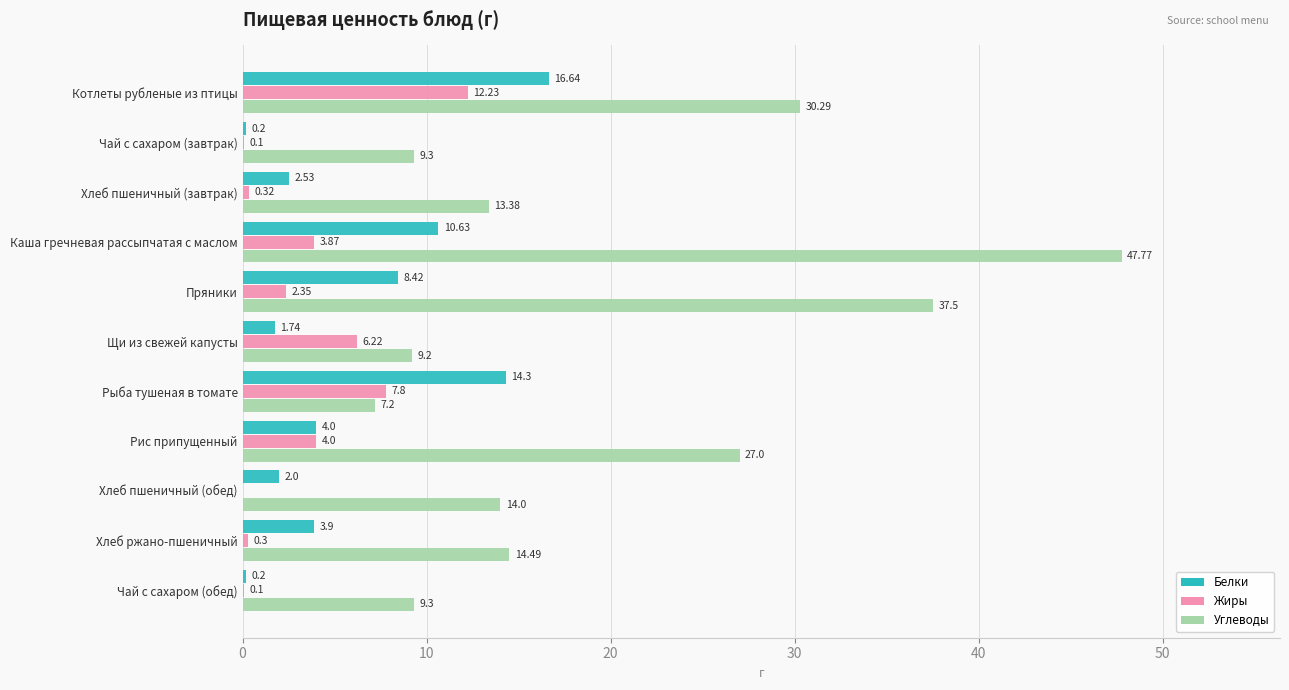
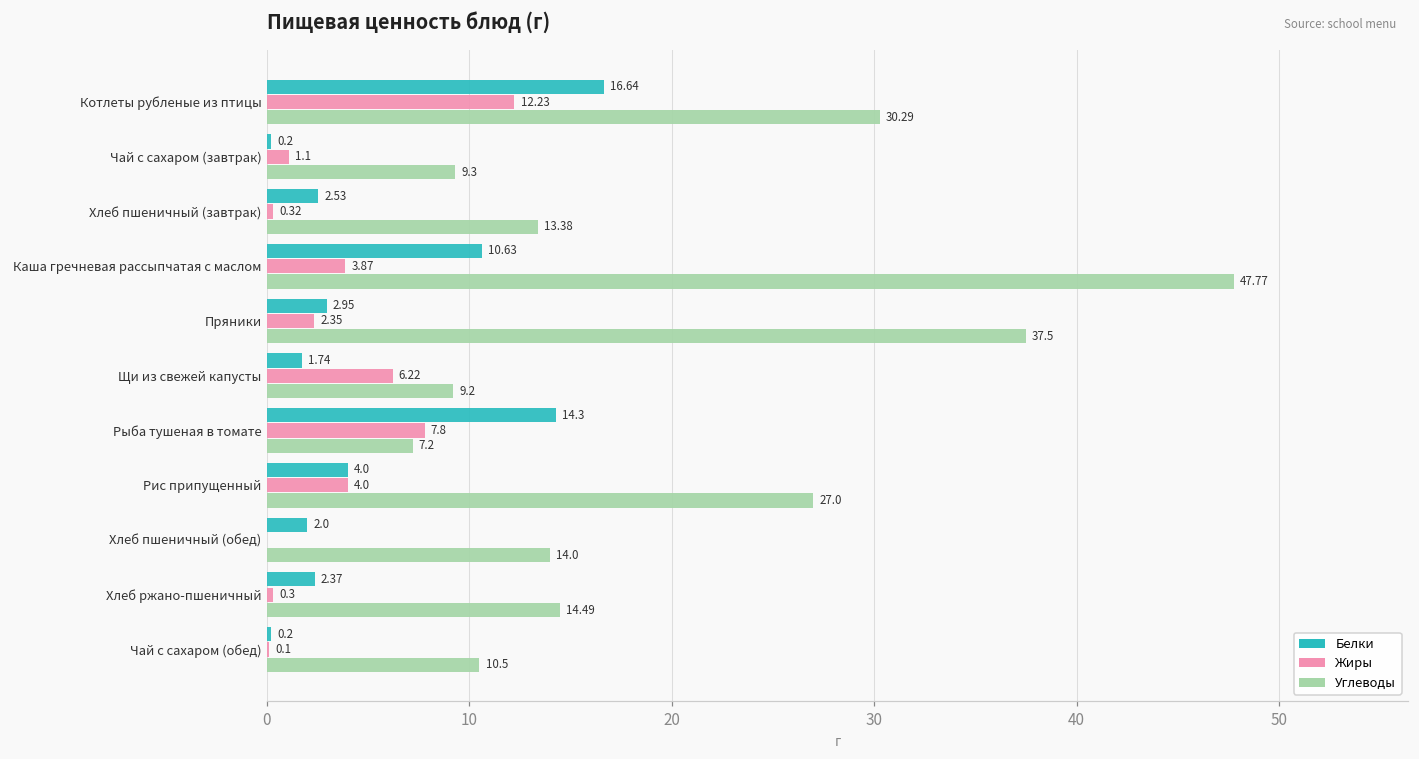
  {
    "Белки": {
      "Котлеты рубленые из птицы": 16.64,
      "Чай с сахаром (завтрак)": 0.2,
      "Хлеб пшеничный (завтрак)": 2.53,
      "Каша гречневая рассыпчатая с маслом": 10.63,
-     "Пряники": 8.42,
+     "Пряники": 2.95,
      "Щи из свежей капусты": 1.74,
      "Рыба тушеная в томате": 14.3,
      "Рис припущенный": 4.0,
      "Хлеб пшеничный (обед)": 2.0,
-     "Хлеб ржано-пшеничный": 3.9,
+     "Хлеб ржано-пшеничный": 2.37,
      "Чай с сахаром (обед)": 0.2
    },
    "Жиры": {
      "Котлеты рубленые из птицы": 12.23,
-     "Чай с сахаром (завтрак)": 0.1,
+     "Чай с сахаром (завтрак)": 1.1,
      "Хлеб пшеничный (завтрак)": 0.32,
      "Каша гречневая рассыпчатая с маслом": 3.87,
      "Пряники": 2.35,
      "Щи из свежей капусты": 6.22,
      "Рыба тушеная в томате": 7.8,
      "Рис припущенный": 4.0,
      "Хлеб ржано-пшеничный": 0.3,
      "Чай с сахаром (обед)": 0.1
    },
    "Углеводы": {
      "Котлеты рубленые из птицы": 30.29,
      "Чай с сахаром (завтрак)": 9.3,
      "Хлеб пшеничный (завтрак)": 13.38,
      "Каша гречневая рассыпчатая с маслом": 47.77,
      "Пряники": 37.5,
      "Щи из свежей капусты": 9.2,
      "Рыба тушеная в томате": 7.2,
      "Рис припущенный": 27.0,
      "Хлеб пшеничный (обед)": 14.0,
      "Хлеб ржано-пшеничный": 14.49,
-     "Чай с сахаром (обед)": 9.3
+     "Чай с сахаром (обед)": 10.5
    }
  }
